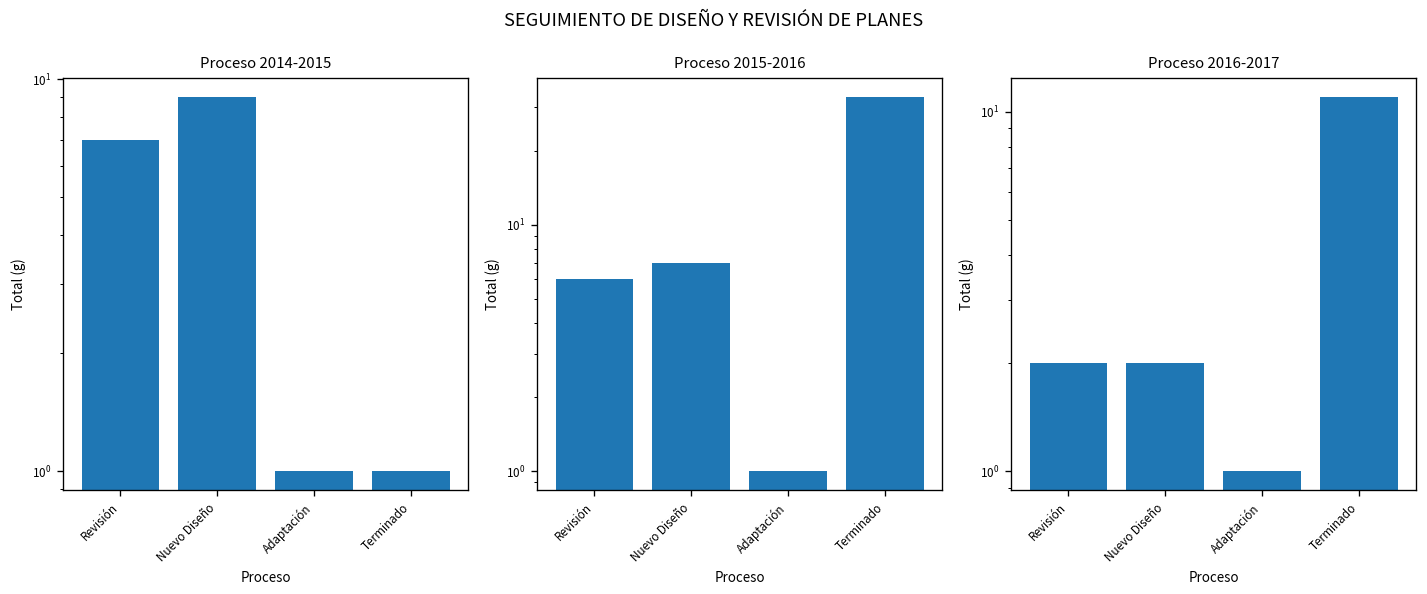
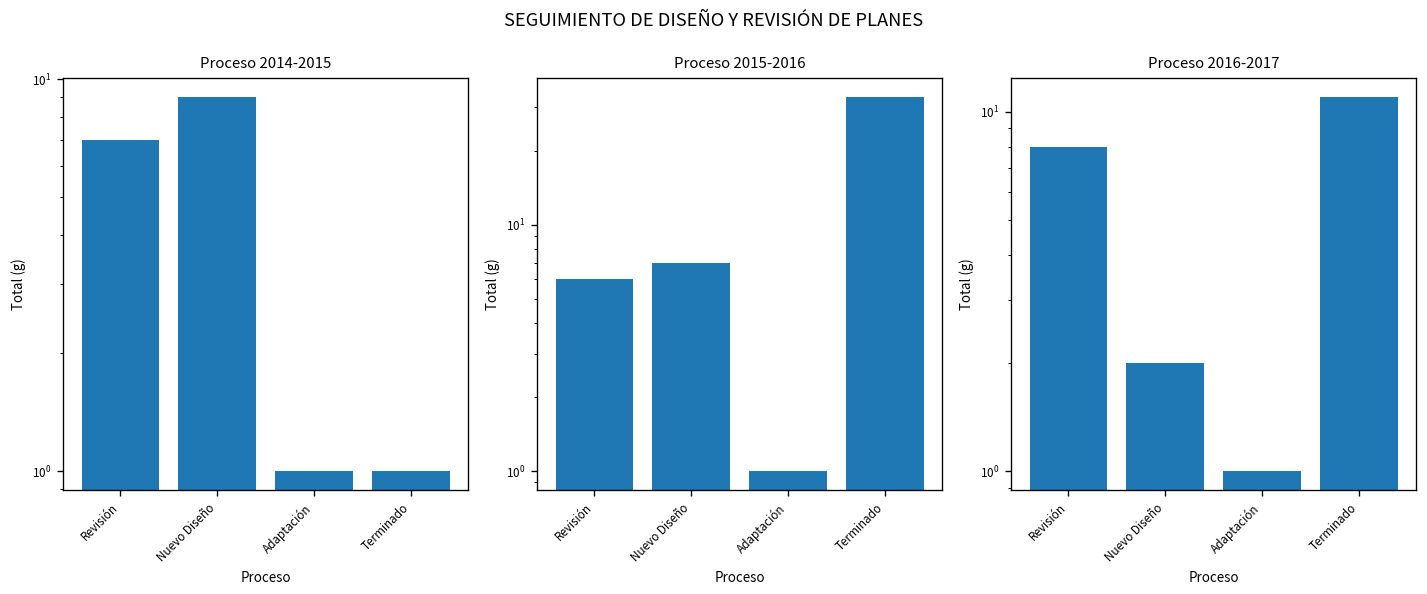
  {
    "Proceso 2014-2015": {
      "Revisión": 7.0,
      "Nuevo Diseño": 9.0,
      "Adaptación": 1.00,
      "Terminado": 1.00
    },
    "Proceso 2015-2016": {
      "Revisión": 6.0,
      "Nuevo Diseño": 7.0,
      "Adaptación": 1.0,
      "Terminado": 33
    },
    "Proceso 2016-2017": {
-     "Revisión": 2,
+     "Revisión": 8,
      "Nuevo Diseño": 2,
      "Adaptación": 1,
      "Terminado": 11
    }
  }
